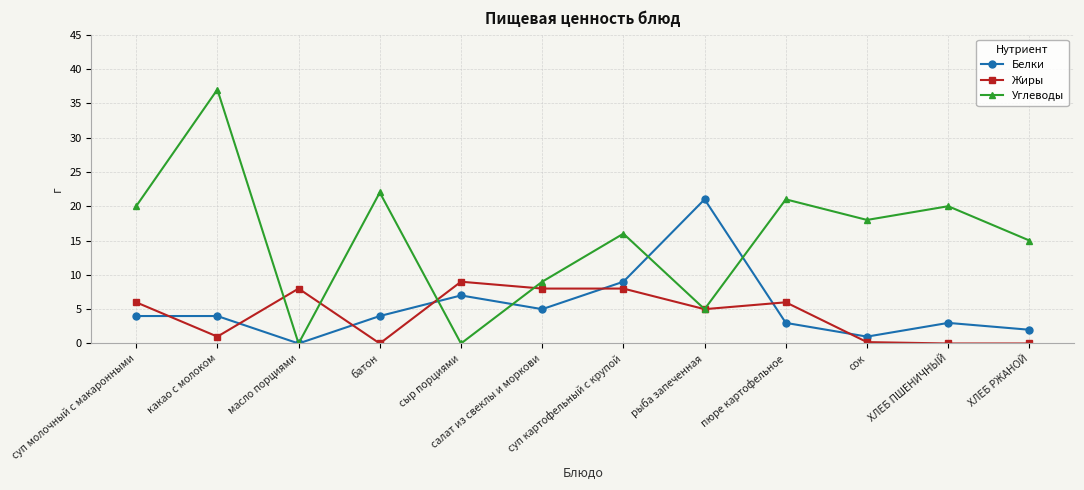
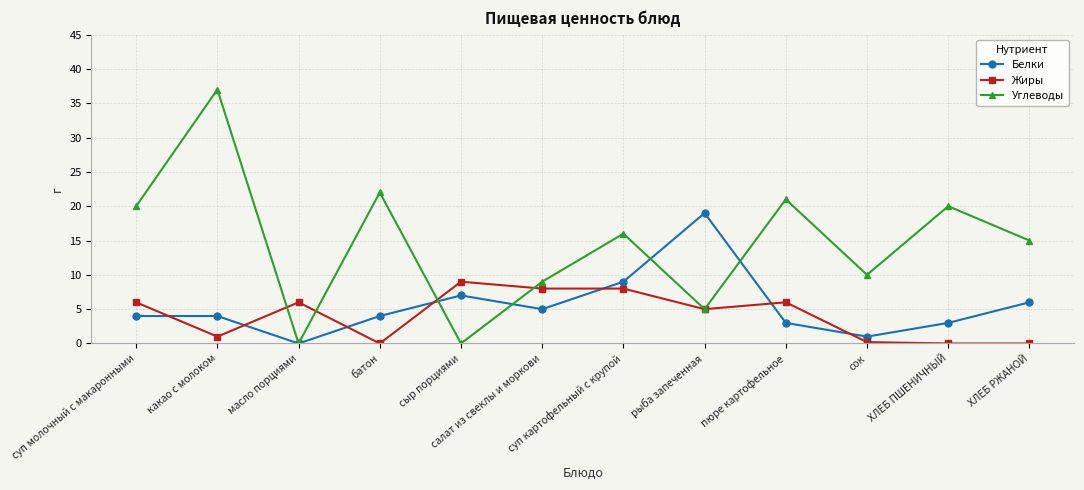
  {
    "Белки": {
      "суп молочный с макаронными": 4,
      "какао с молоком": 4,
      "батон": 4,
      "сыр порциями": 7,
      "салат из свеклы и моркови": 5,
      "суп картофельный с крупой": 9,
-     "рыба запеченная": 21,
+     "рыба запеченная": 19,
      "пюре картофельное": 3,
      "сок": 1,
      "ХЛЕБ ПШЕНИЧНЫЙ": 3,
-     "ХЛЕБ РЖАНОЙ": 2
+     "ХЛЕБ РЖАНОЙ": 6
    },
    "Жиры": {
      "суп молочный с макаронными": 6,
      "какао с молоком": 1,
-     "масло порциями": 8,
+     "масло порциями": 6,
      "батон": 0,
      "сыр порциями": 9,
      "салат из свеклы и моркови": 8,
      "суп картофельный с крупой": 8,
      "пюре картофельное": 6,
      "сок": 0,
      "ХЛЕБ ПШЕНИЧНЫЙ": 0,
      "ХЛЕБ РЖАНОЙ": 0
    },
    "Углеводы": {
      "суп молочный с макаронными": 20,
      "какао с молоком": 37,
      "батон": 22,
      "сыр порциями": 0,
      "салат из свеклы и моркови": 9,
      "суп картофельный с крупой": 16,
      "пюре картофельное": 21,
-     "сок": 18,
+     "сок": 10,
      "ХЛЕБ ПШЕНИЧНЫЙ": 20,
      "ХЛЕБ РЖАНОЙ": 15
    }
  }
